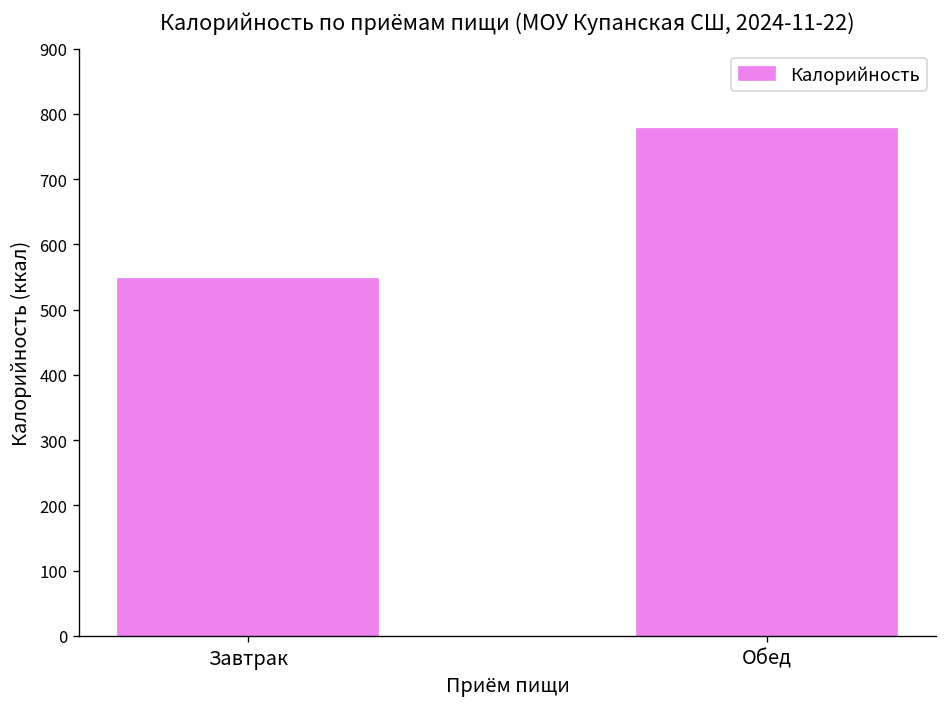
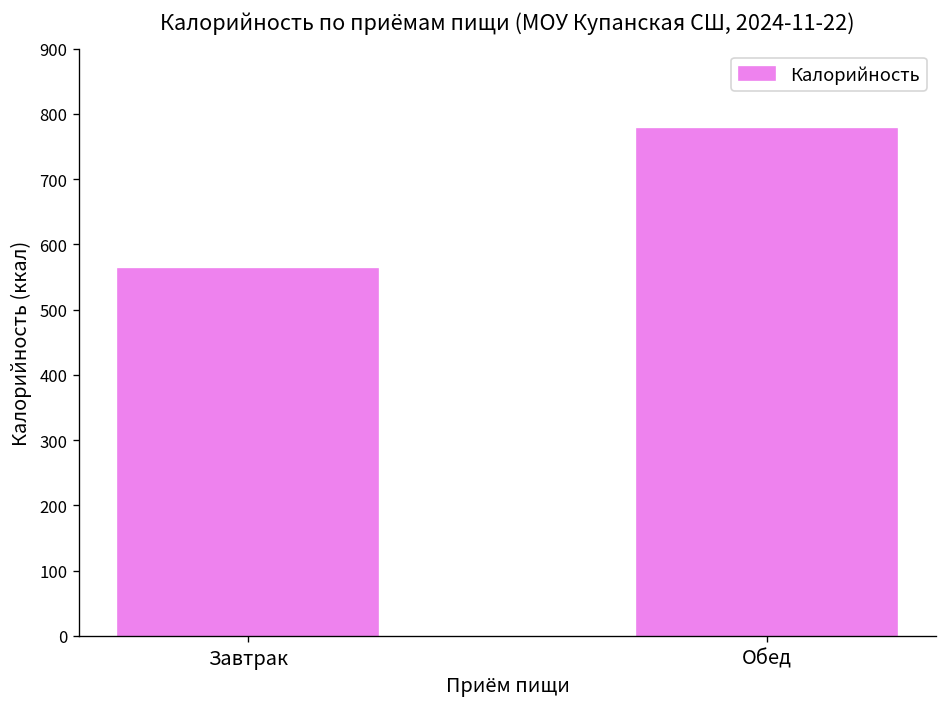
  {
-   "Завтрак": 550,
+   "Завтрак": 560,
    "Обед": 780
  }
